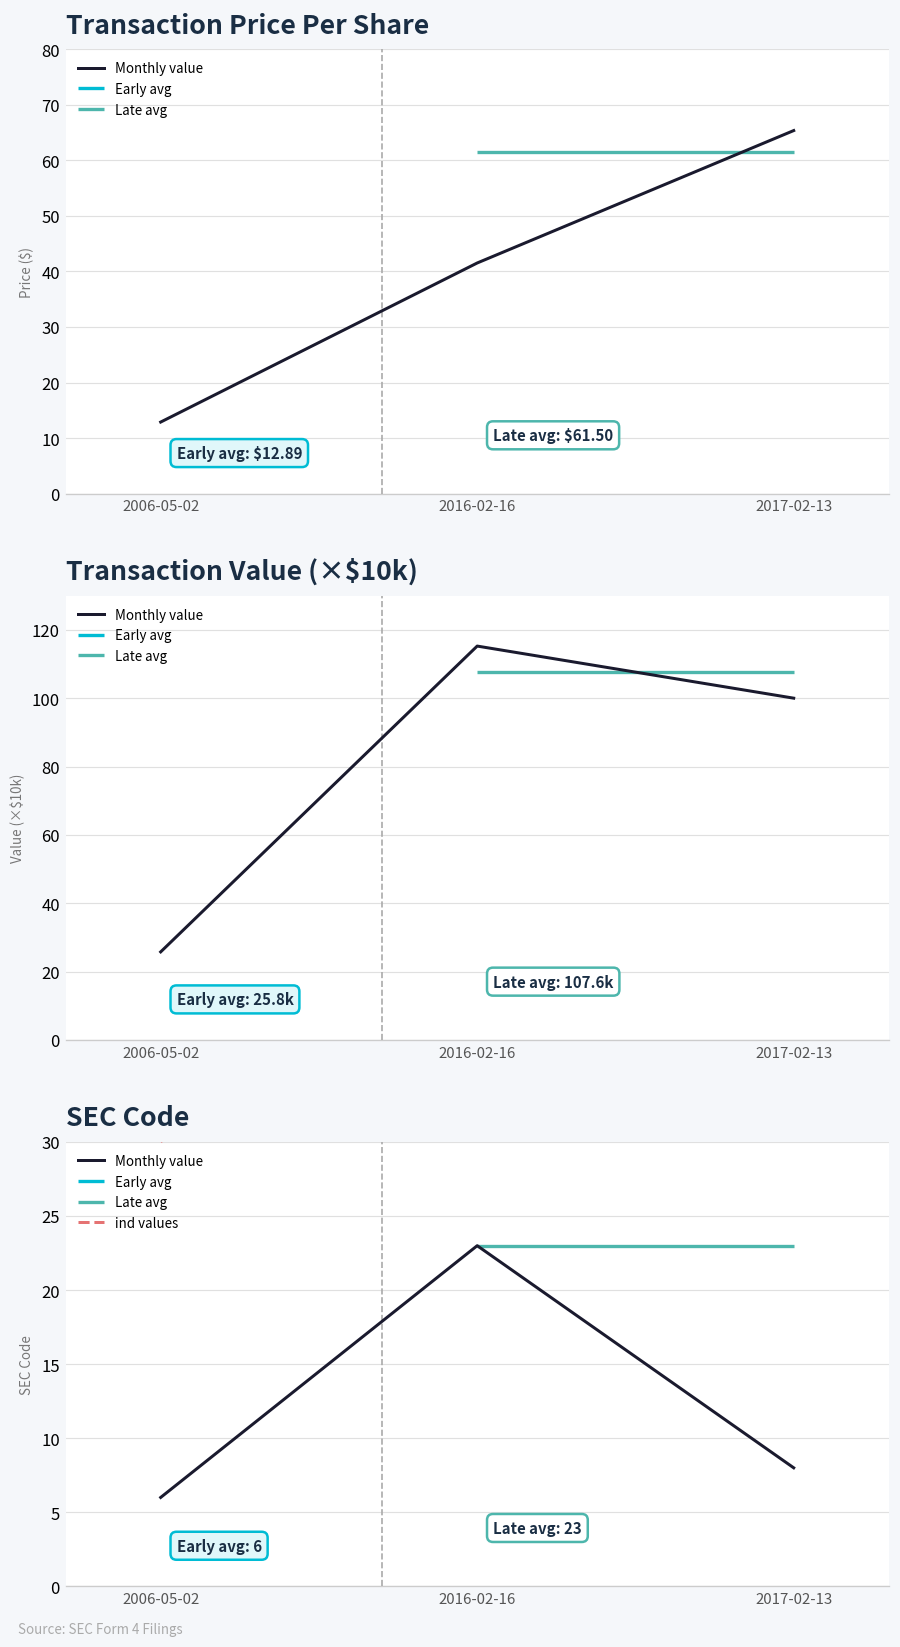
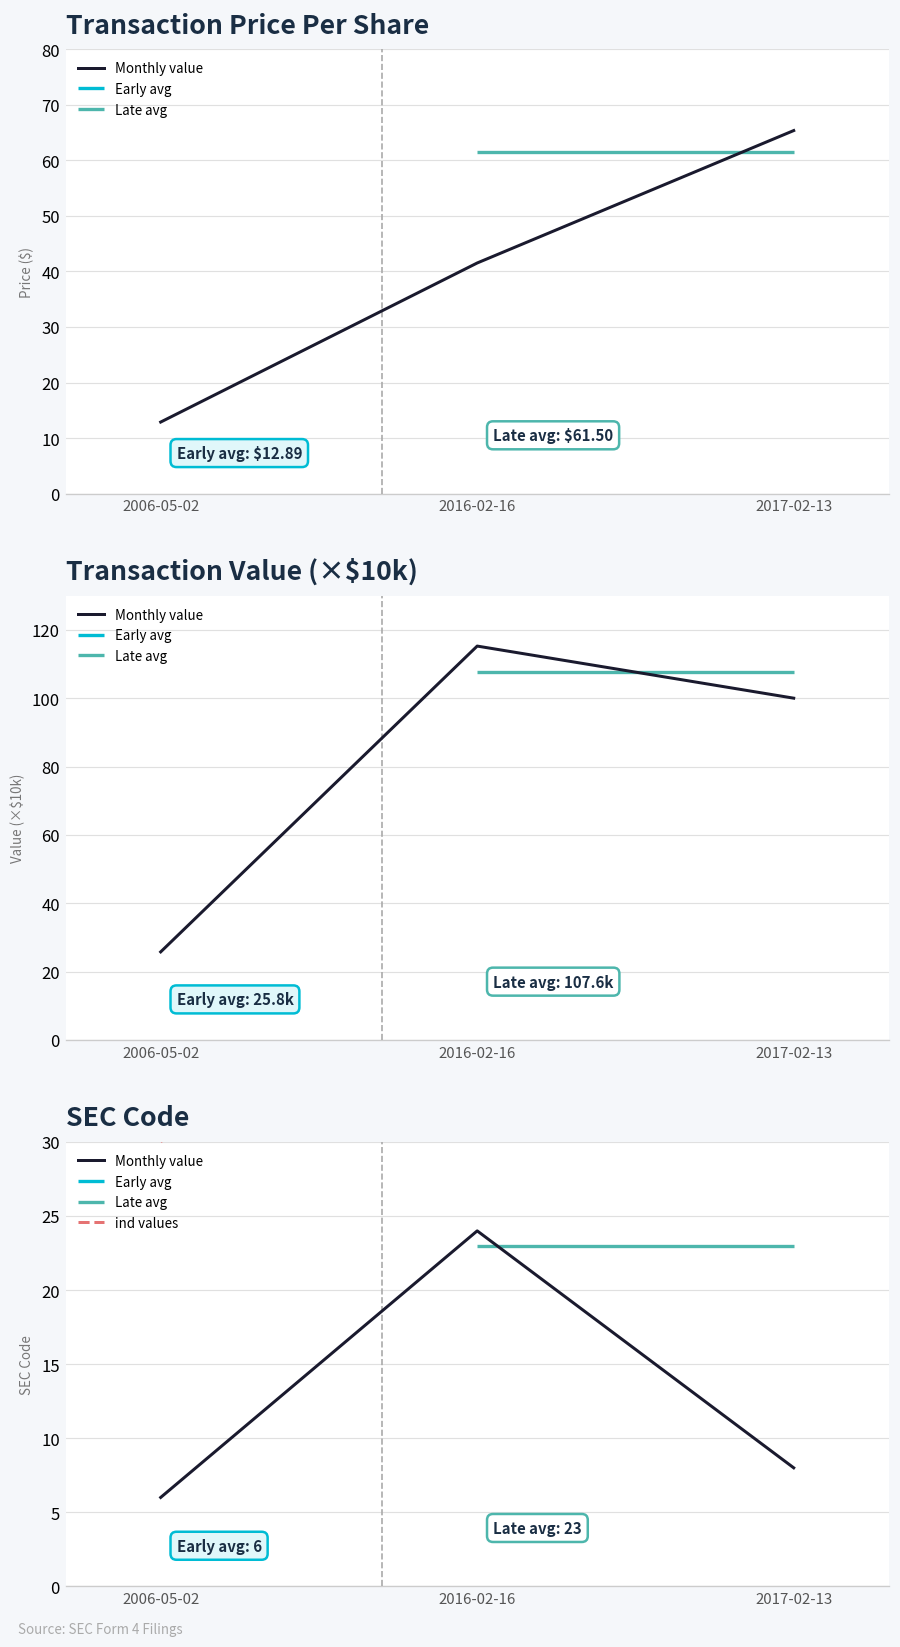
  {
    "Transaction Price Per Share": {
      "2016-02-16": 42,
      "2017-02-13": 65
    },
    "Transaction Value (×$10k)": {
      "2006-05-02": 26,
      "2016-02-16": 115,
      "2017-02-13": 100
    },
    "SEC Code": {
      "Monthly value": {
        "2006-05-02": 6,
-       "2016-02-16": 23,
+       "2016-02-16": 24,
        "2017-02-13": 8
      },
      "ind values": {
        "2006-05-02": 30
      }
    }
  }
